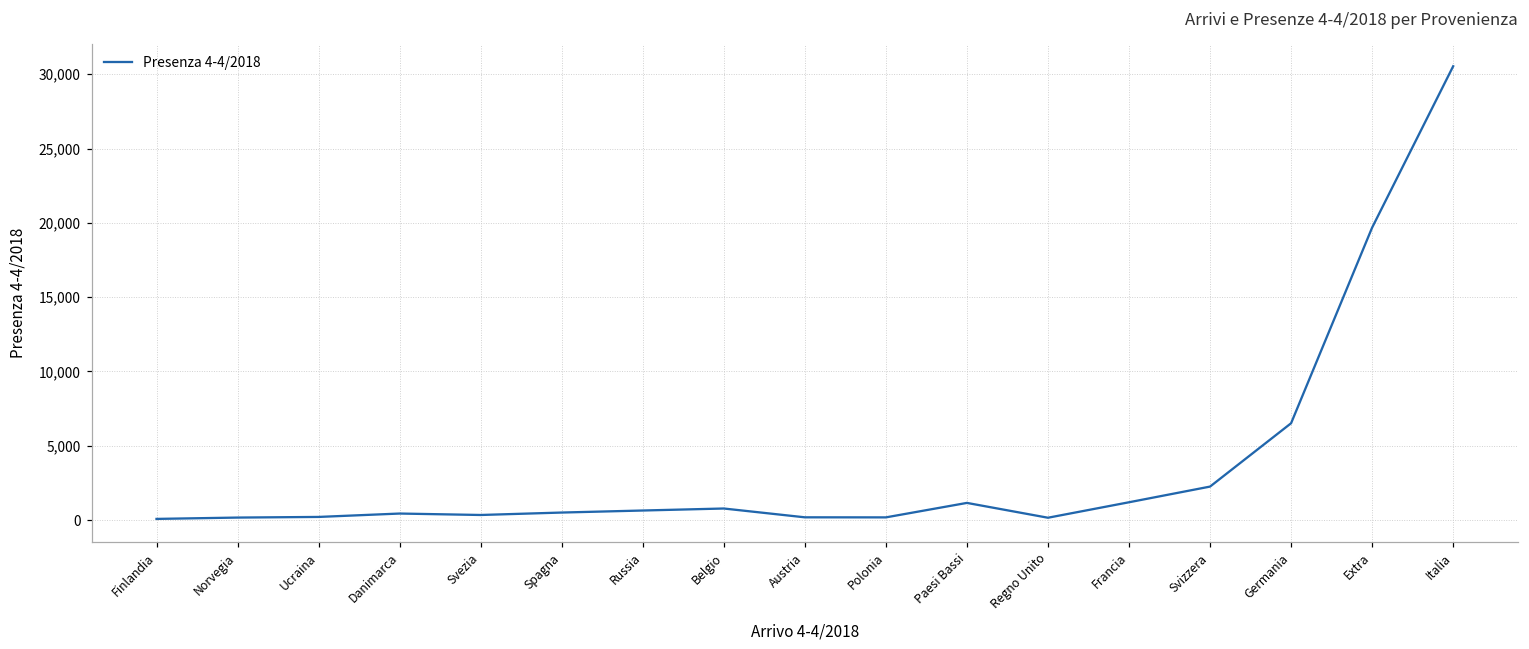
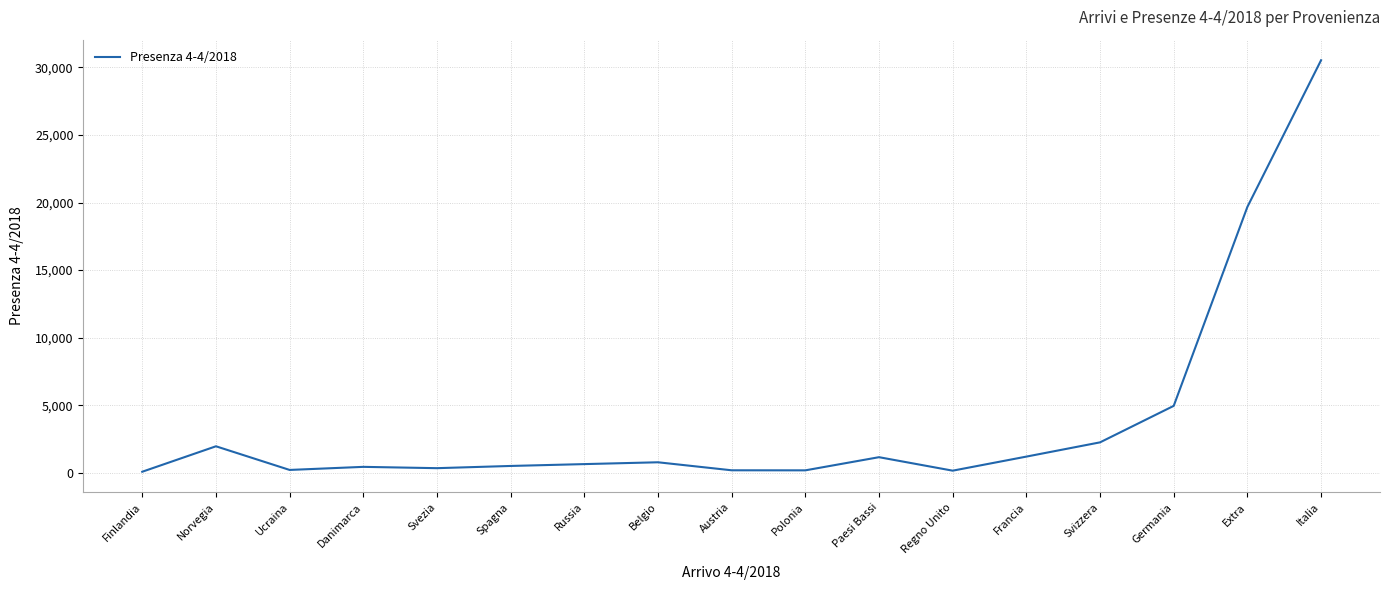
  {
    "Finlandia": "100",
-   "Norvegia": "200",
+   "Norvegia": "2,000",
    "Ucraina": "200",
    "Danimarca": "400",
    "Svezia": "300",
    "Spagna": "500",
    "Russia": "600",
    "Belgio": "800",
    "Austria": "200",
    "Polonia": "200",
    "Paesi Bassi": "1,200",
    "Regno Unito": "200",
    "Francia": "1,200",
    "Svizzera": "2,200",
-   "Germania": "6,500",
+   "Germania": "5,000",
    "Extra": "19,700",
    "Italia": "30,500"
  }
